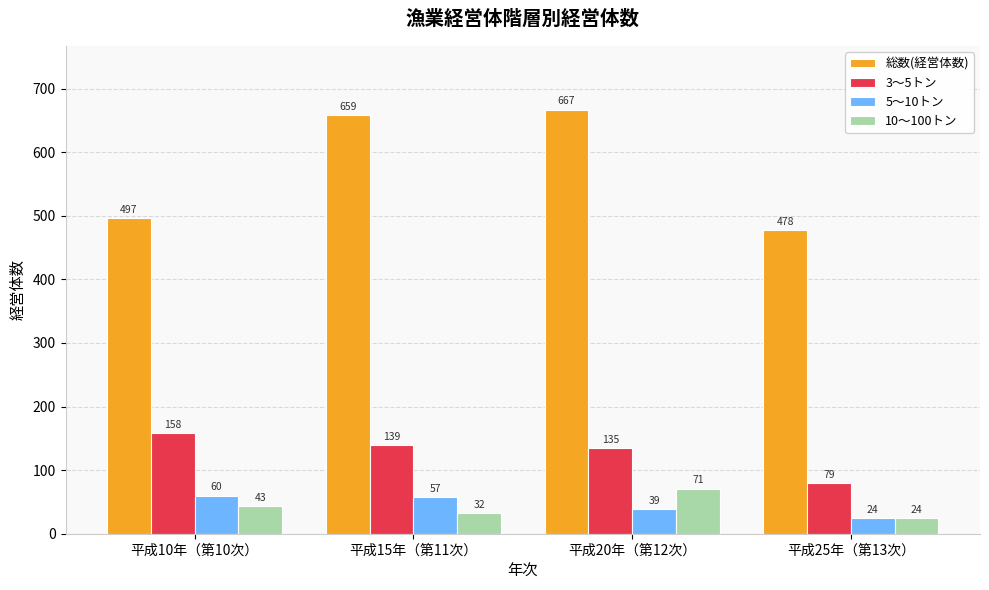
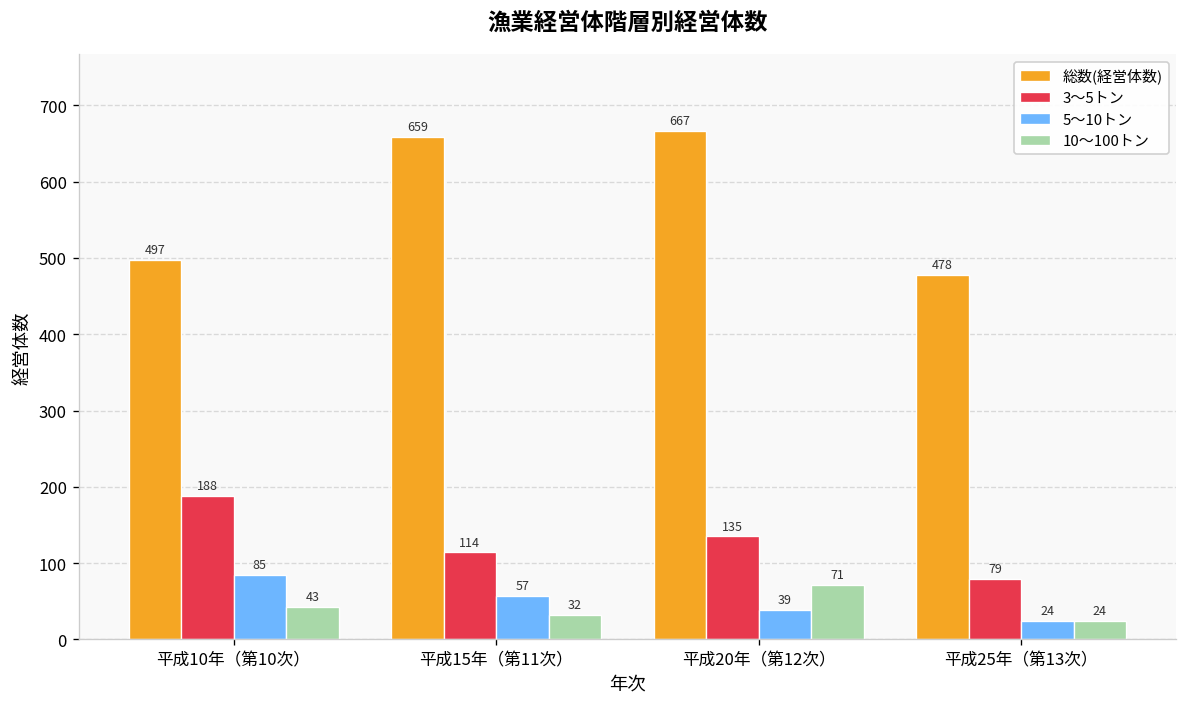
  {
    "総数(経営体数)": {
      "平成10年（第10次）": 497,
      "平成15年（第11次）": 659,
      "平成20年（第12次）": 667,
      "平成25年（第13次）": 478
    },
    "3～5トン": {
-     "平成10年（第10次）": 158,
-     "平成15年（第11次）": 139,
+     "平成10年（第10次）": 188,
+     "平成15年（第11次）": 114,
      "平成20年（第12次）": 135,
      "平成25年（第13次）": 79
    },
    "5～10トン": {
-     "平成10年（第10次）": 60,
+     "平成10年（第10次）": 85,
      "平成15年（第11次）": 57,
      "平成20年（第12次）": 39,
      "平成25年（第13次）": 24
    },
    "10～100トン": {
      "平成10年（第10次）": 43,
      "平成15年（第11次）": 32,
      "平成20年（第12次）": 71,
      "平成25年（第13次）": 24
    }
  }
